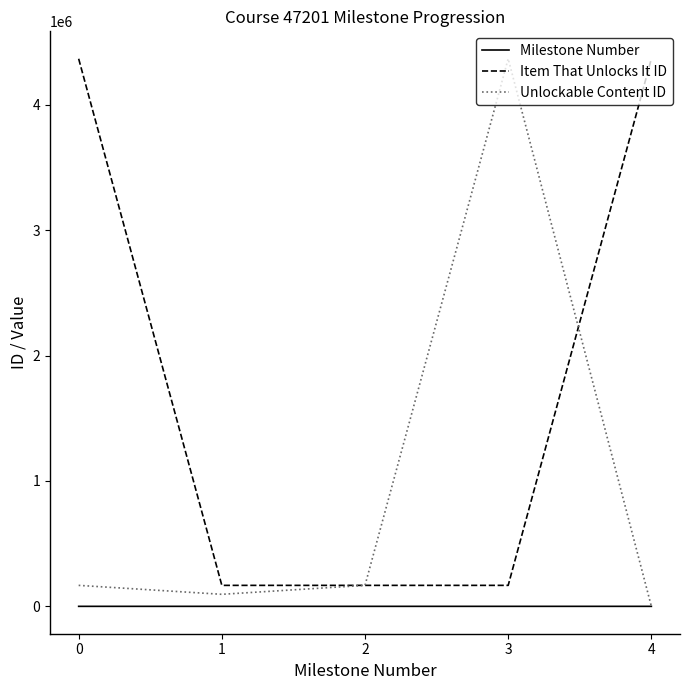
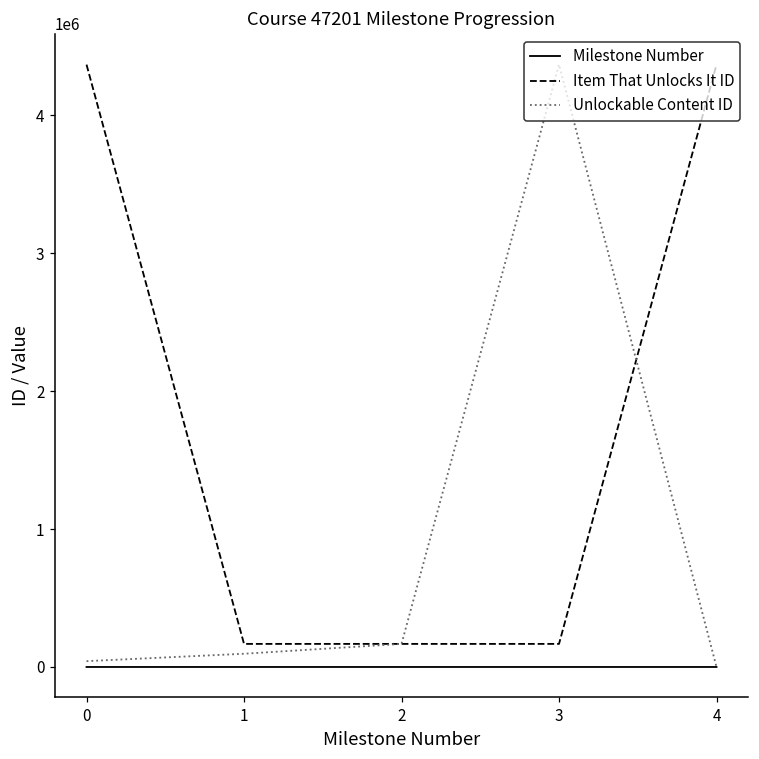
  {
    "Unlockable Content ID": {
-     "0": 170000,
+     "0": 40000,
      "1": 100000
    }
  }
